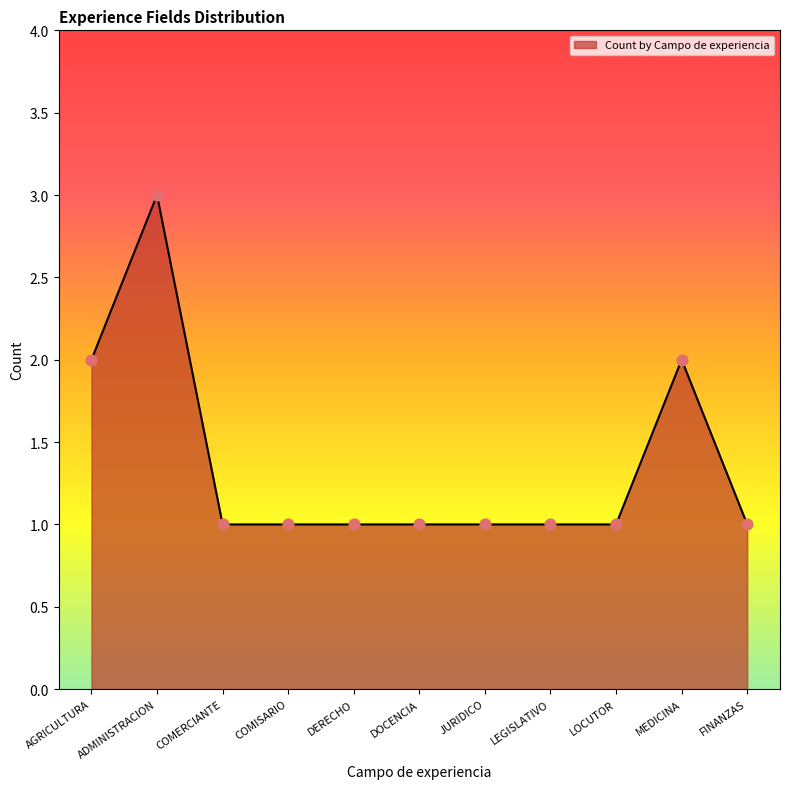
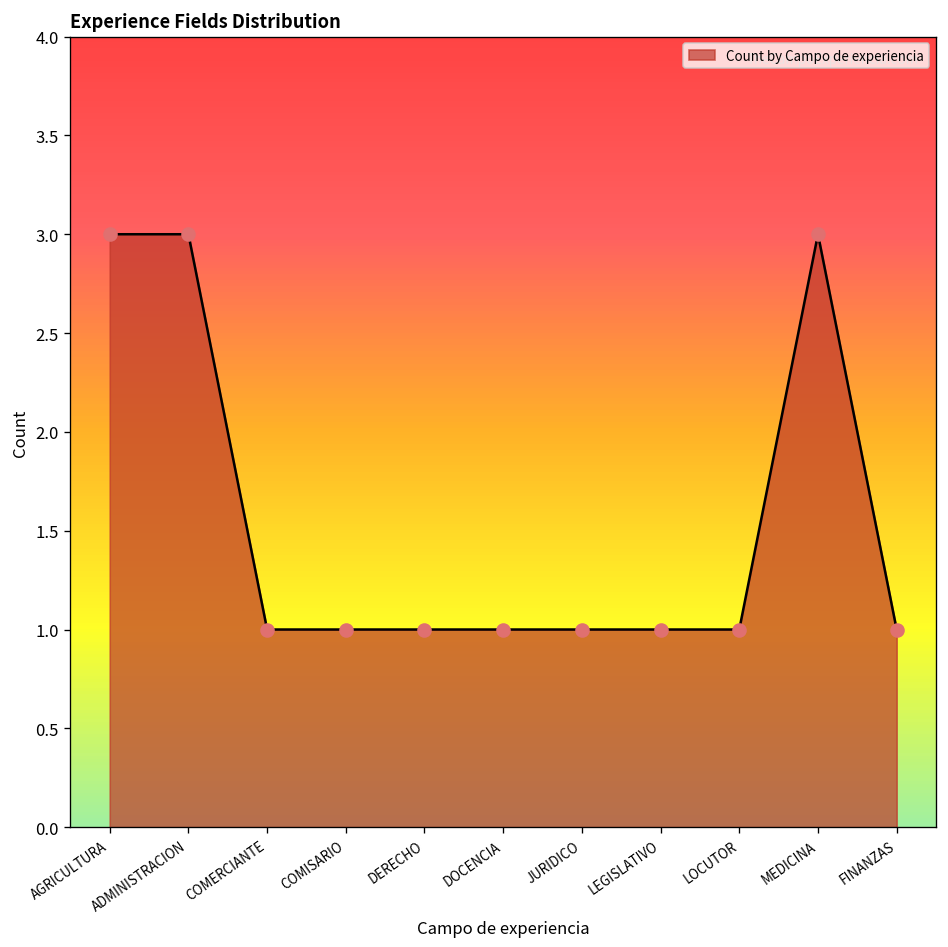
  {
-   "AGRICULTURA": 2,
+   "AGRICULTURA": 3,
    "ADMINISTRACION": 3,
    "COMERCIANTE": 1,
    "COMISARIO": 1,
    "DERECHO": 1,
    "DOCENCIA": 1,
    "JURIDICO": 1,
    "LEGISLATIVO": 1,
    "LOCUTOR": 1,
-   "MEDICINA": 2,
+   "MEDICINA": 3,
    "FINANZAS": 1
  }
